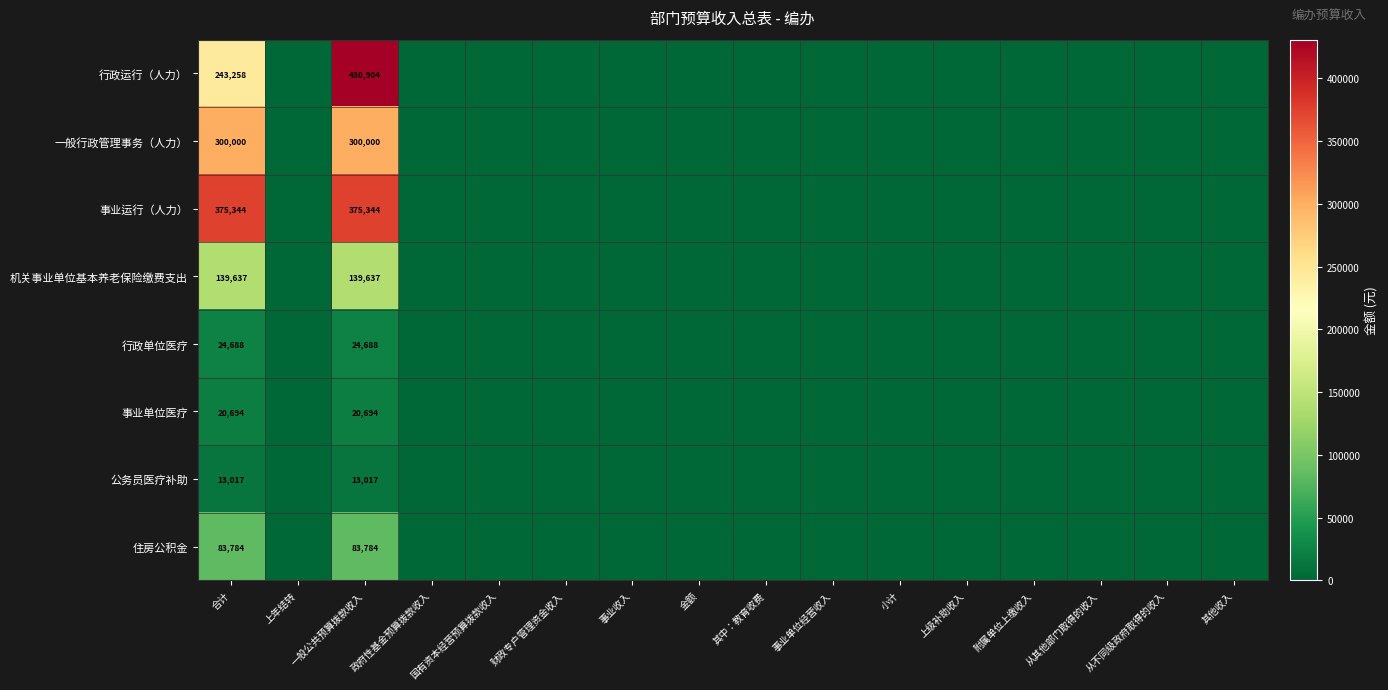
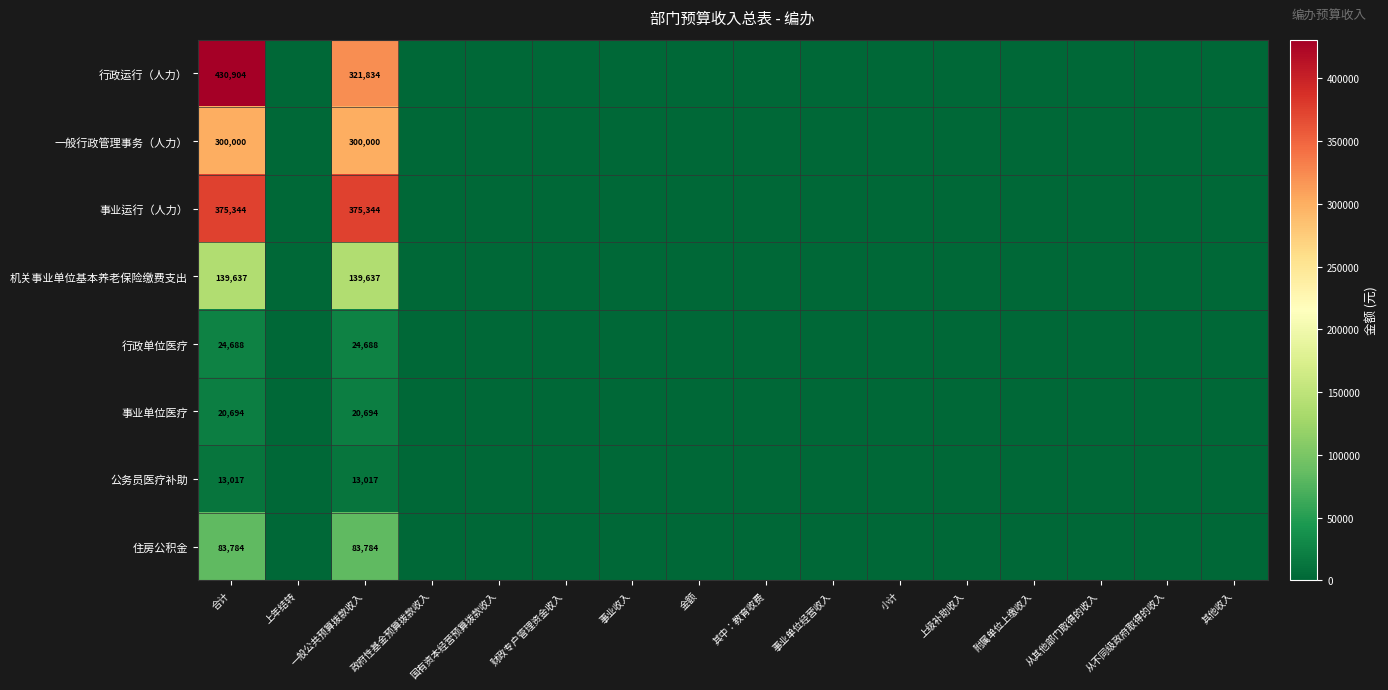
  {
    "行政运行（人力）": {
-     "合计": "243,258",
-     "一般公共预算拨款收入": "430,904"
+     "合计": "430,904",
+     "一般公共预算拨款收入": "321,834"
    },
    "一般行政管理事务（人力）": {
      "合计": "300,000",
      "一般公共预算拨款收入": "300,000"
    },
    "事业运行（人力）": {
      "合计": "375,344",
      "一般公共预算拨款收入": "375,344"
    },
    "机关事业单位基本养老保险缴费支出": {
      "合计": "139,637",
      "一般公共预算拨款收入": "139,637"
    },
    "行政单位医疗": {
      "合计": "24,688",
      "一般公共预算拨款收入": "24,688"
    },
    "事业单位医疗": {
      "合计": "20,694",
      "一般公共预算拨款收入": "20,694"
    },
    "公务员医疗补助": {
      "合计": "13,017",
      "一般公共预算拨款收入": "13,017"
    },
    "住房公积金": {
      "合计": "83,784",
      "一般公共预算拨款收入": "83,784"
    }
  }
